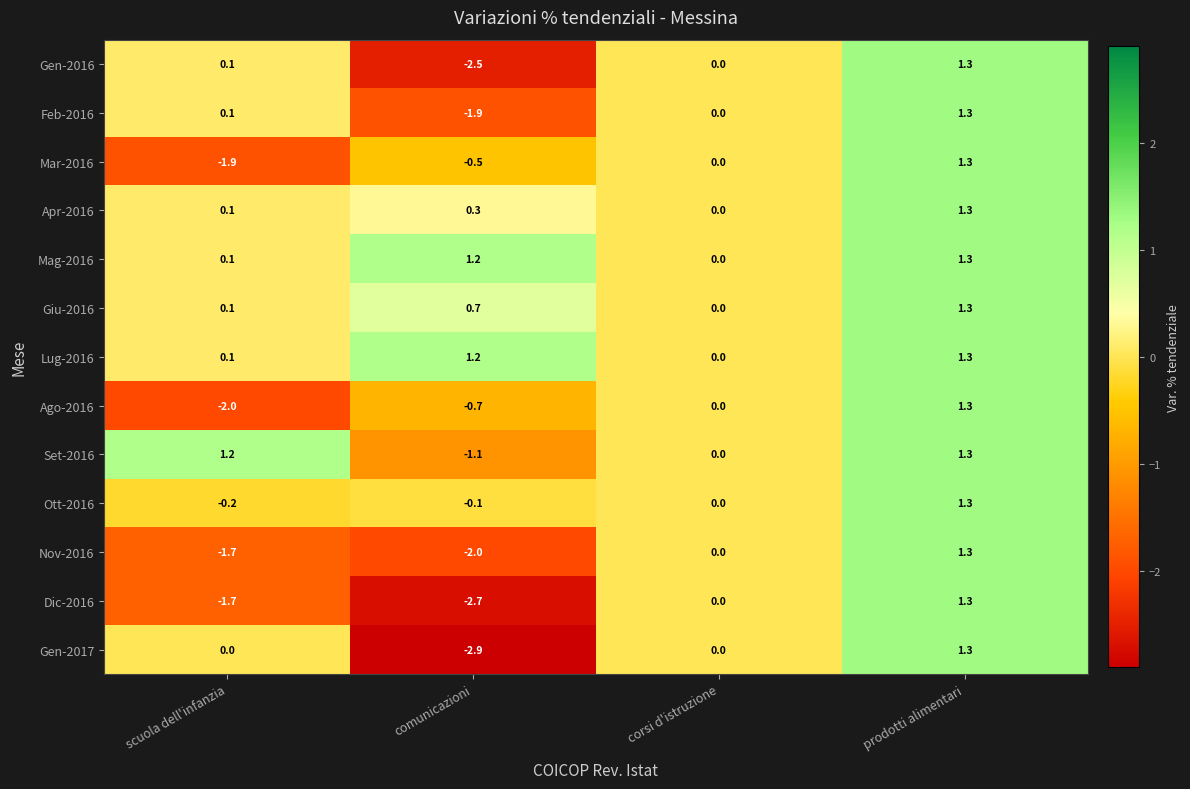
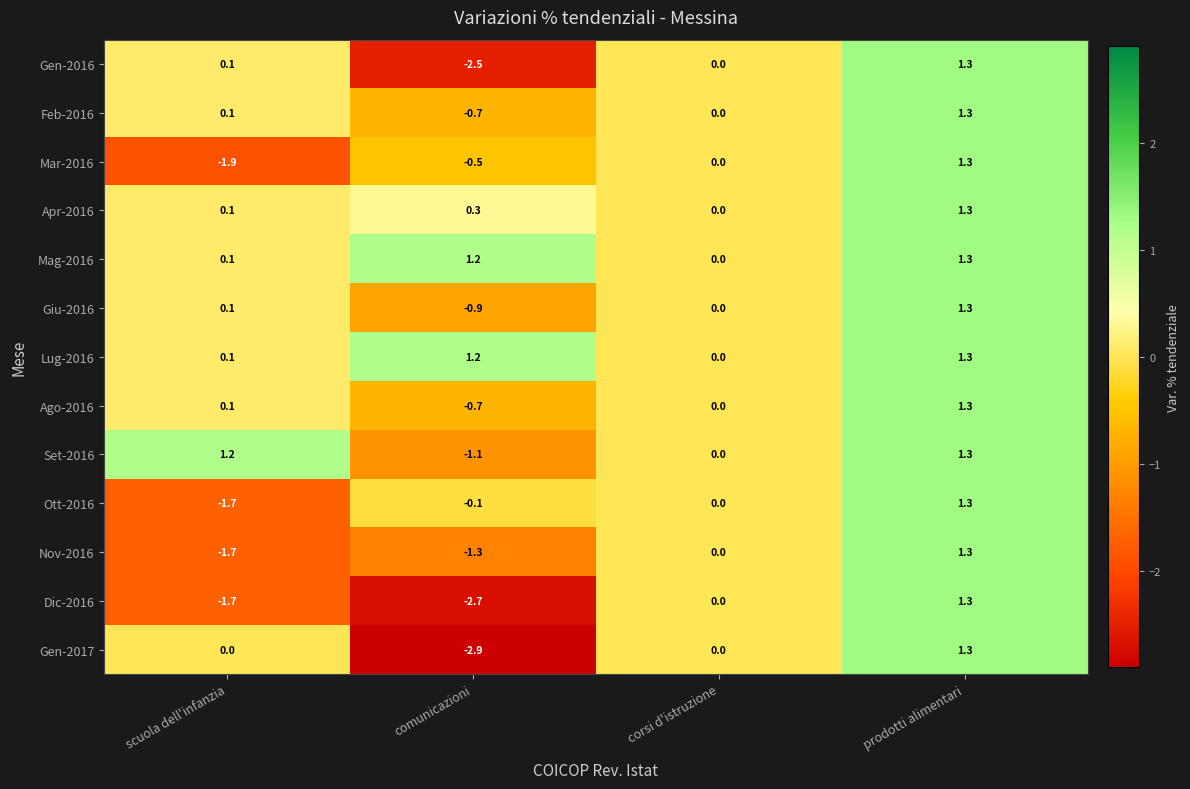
  {
    "Gen-2016": {
      "scuola dell'infanzia": 0.1,
      "comunicazioni": -2.5,
      "corsi d'istruzione": 0.0,
      "prodotti alimentari": 1.3
    },
    "Feb-2016": {
      "scuola dell'infanzia": 0.1,
-     "comunicazioni": -1.9,
+     "comunicazioni": -0.7,
      "corsi d'istruzione": 0.0,
      "prodotti alimentari": 1.3
    },
    "Mar-2016": {
      "scuola dell'infanzia": -1.9,
      "comunicazioni": -0.5,
      "corsi d'istruzione": 0.0,
      "prodotti alimentari": 1.3
    },
    "Apr-2016": {
      "scuola dell'infanzia": 0.1,
      "comunicazioni": 0.3,
      "corsi d'istruzione": 0.0,
      "prodotti alimentari": 1.3
    },
    "Mag-2016": {
      "scuola dell'infanzia": 0.1,
      "comunicazioni": 1.2,
      "corsi d'istruzione": 0.0,
      "prodotti alimentari": 1.3
    },
    "Giu-2016": {
      "scuola dell'infanzia": 0.1,
-     "comunicazioni": 0.7,
+     "comunicazioni": -0.9,
      "corsi d'istruzione": 0.0,
      "prodotti alimentari": 1.3
    },
    "Lug-2016": {
      "scuola dell'infanzia": 0.1,
      "comunicazioni": 1.2,
      "corsi d'istruzione": 0.0,
      "prodotti alimentari": 1.3
    },
    "Ago-2016": {
-     "scuola dell'infanzia": -2.0,
+     "scuola dell'infanzia": 0.1,
      "comunicazioni": -0.7,
      "corsi d'istruzione": 0.0,
      "prodotti alimentari": 1.3
    },
    "Set-2016": {
      "scuola dell'infanzia": 1.2,
      "comunicazioni": -1.1,
      "corsi d'istruzione": 0.0,
      "prodotti alimentari": 1.3
    },
    "Ott-2016": {
-     "scuola dell'infanzia": -0.2,
+     "scuola dell'infanzia": -1.7,
      "comunicazioni": -0.1,
      "corsi d'istruzione": 0.0,
      "prodotti alimentari": 1.3
    },
    "Nov-2016": {
      "scuola dell'infanzia": -1.7,
-     "comunicazioni": -2.0,
+     "comunicazioni": -1.3,
      "corsi d'istruzione": 0.0,
      "prodotti alimentari": 1.3
    },
    "Dic-2016": {
      "scuola dell'infanzia": -1.7,
      "comunicazioni": -2.7,
      "corsi d'istruzione": 0.0,
      "prodotti alimentari": 1.3
    },
    "Gen-2017": {
      "scuola dell'infanzia": 0.0,
      "comunicazioni": -2.9,
      "corsi d'istruzione": 0.0,
      "prodotti alimentari": 1.3
    }
  }
